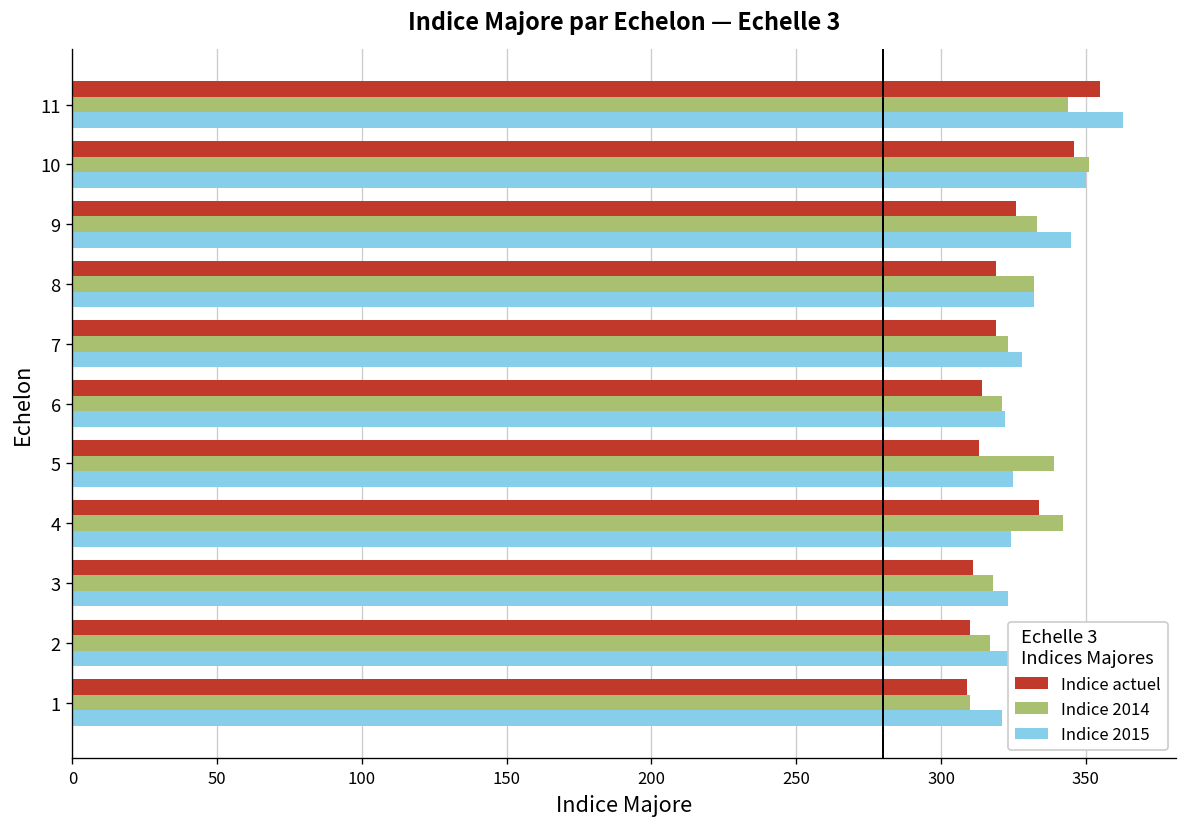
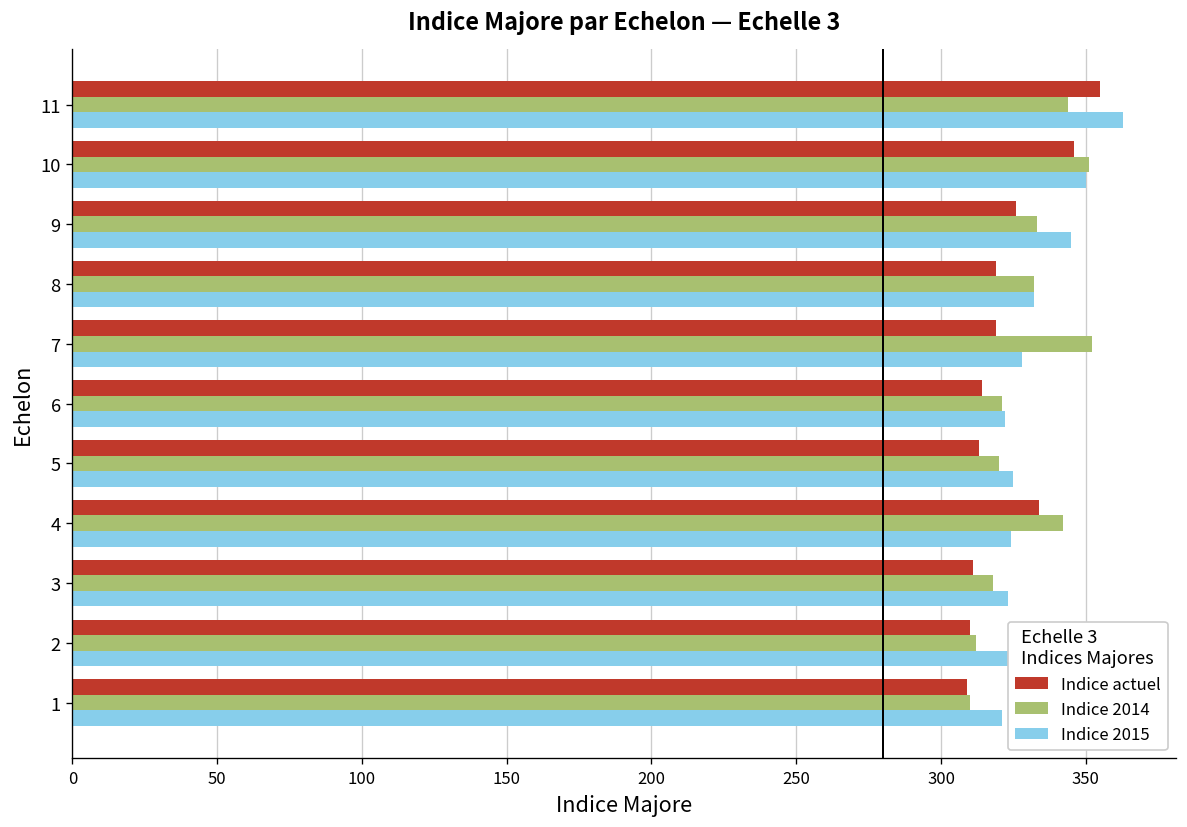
  {
    "Indice actuel": {
      "11": 355,
      "10": 346,
      "9": 326,
      "8": 319,
      "7": 319,
      "6": 314,
      "5": 313,
      "4": 334,
      "3": 311,
      "2": 310,
      "1": 309
    },
    "Indice 2014": {
      "11": 344,
      "10": 351,
      "9": 333,
      "8": 332,
-     "7": 323,
+     "7": 352,
      "6": 321,
-     "5": 339,
+     "5": 320,
      "4": 342,
      "3": 318,
-     "2": 317,
+     "2": 312,
      "1": 310
    },
    "Indice 2015": {
      "11": 363,
      "10": 350,
      "9": 345,
      "8": 332,
      "7": 328,
      "6": 322,
      "5": 325,
      "4": 324,
      "3": 323,
      "1": 321
    }
  }
